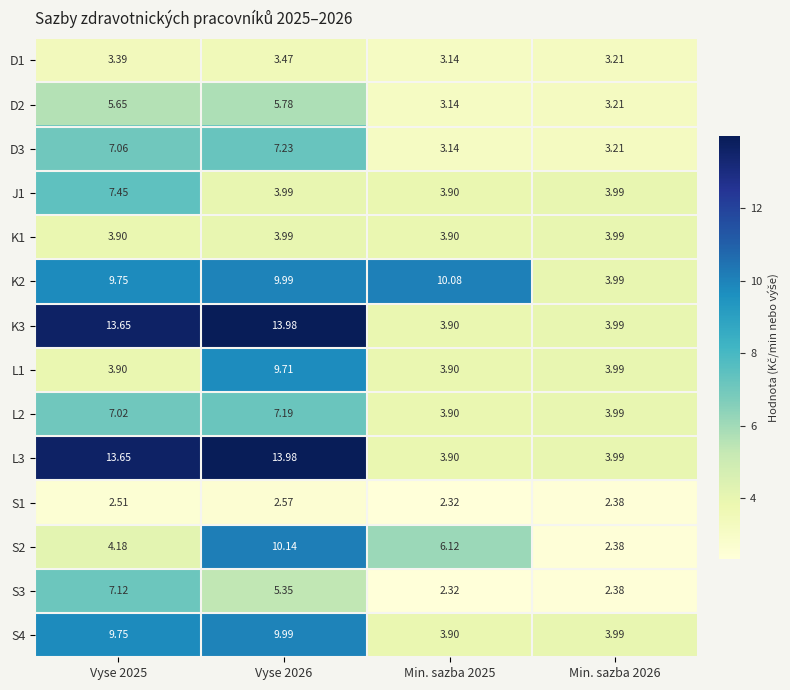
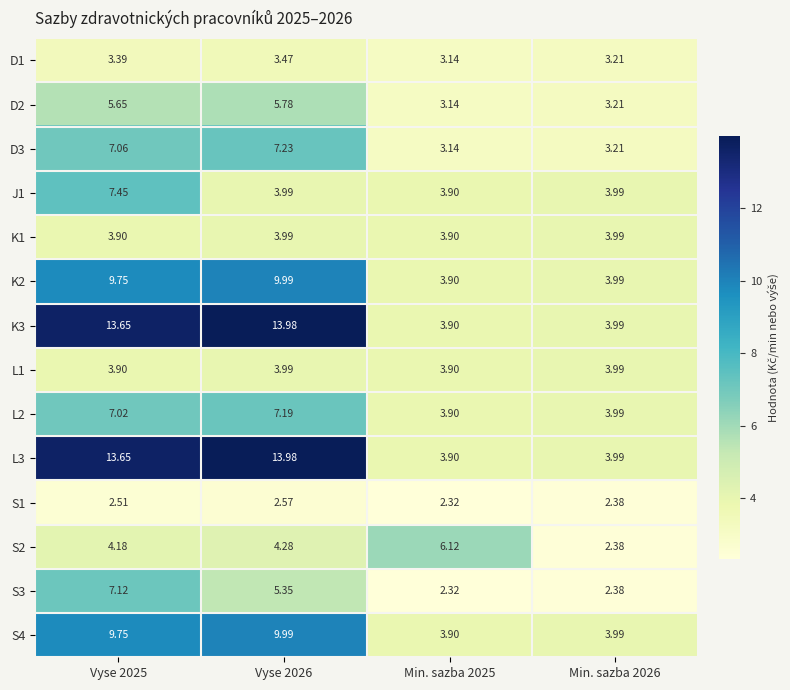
  {
    "D1": {
      "Vyse 2025": 3.39,
      "Vyse 2026": 3.47,
      "Min. sazba 2025": 3.14,
      "Min. sazba 2026": 3.21
    },
    "D2": {
      "Vyse 2025": 5.65,
      "Vyse 2026": 5.78,
      "Min. sazba 2025": 3.14,
      "Min. sazba 2026": 3.21
    },
    "D3": {
      "Vyse 2025": 7.06,
      "Vyse 2026": 7.23,
      "Min. sazba 2025": 3.14,
      "Min. sazba 2026": 3.21
    },
    "J1": {
      "Vyse 2025": 7.45,
      "Vyse 2026": 3.99,
      "Min. sazba 2025": 3.90,
      "Min. sazba 2026": 3.99
    },
    "K1": {
      "Vyse 2025": 3.90,
      "Vyse 2026": 3.99,
      "Min. sazba 2025": 3.90,
      "Min. sazba 2026": 3.99
    },
    "K2": {
      "Vyse 2025": 9.75,
      "Vyse 2026": 9.99,
-     "Min. sazba 2025": 10.08,
+     "Min. sazba 2025": 3.90,
      "Min. sazba 2026": 3.99
    },
    "K3": {
      "Vyse 2025": 13.65,
      "Vyse 2026": 13.98,
      "Min. sazba 2025": 3.90,
      "Min. sazba 2026": 3.99
    },
    "L1": {
      "Vyse 2025": 3.90,
-     "Vyse 2026": 9.71,
+     "Vyse 2026": 3.99,
      "Min. sazba 2025": 3.90,
      "Min. sazba 2026": 3.99
    },
    "L2": {
      "Vyse 2025": 7.02,
      "Vyse 2026": 7.19,
      "Min. sazba 2025": 3.90,
      "Min. sazba 2026": 3.99
    },
    "L3": {
      "Vyse 2025": 13.65,
      "Vyse 2026": 13.98,
      "Min. sazba 2025": 3.90,
      "Min. sazba 2026": 3.99
    },
    "S1": {
      "Vyse 2025": 2.51,
      "Vyse 2026": 2.57,
      "Min. sazba 2025": 2.32,
      "Min. sazba 2026": 2.38
    },
    "S2": {
      "Vyse 2025": 4.18,
-     "Vyse 2026": 10.14,
+     "Vyse 2026": 4.28,
      "Min. sazba 2025": 6.12,
      "Min. sazba 2026": 2.38
    },
    "S3": {
      "Vyse 2025": 7.12,
      "Vyse 2026": 5.35,
      "Min. sazba 2025": 2.32,
      "Min. sazba 2026": 2.38
    },
    "S4": {
      "Vyse 2025": 9.75,
      "Vyse 2026": 9.99,
      "Min. sazba 2025": 3.90,
      "Min. sazba 2026": 3.99
    }
  }
